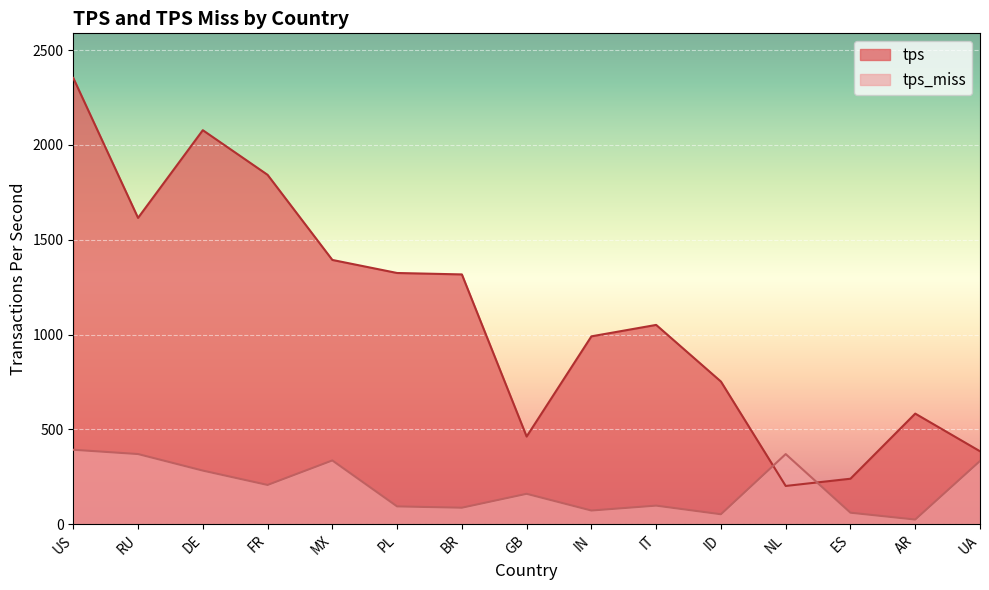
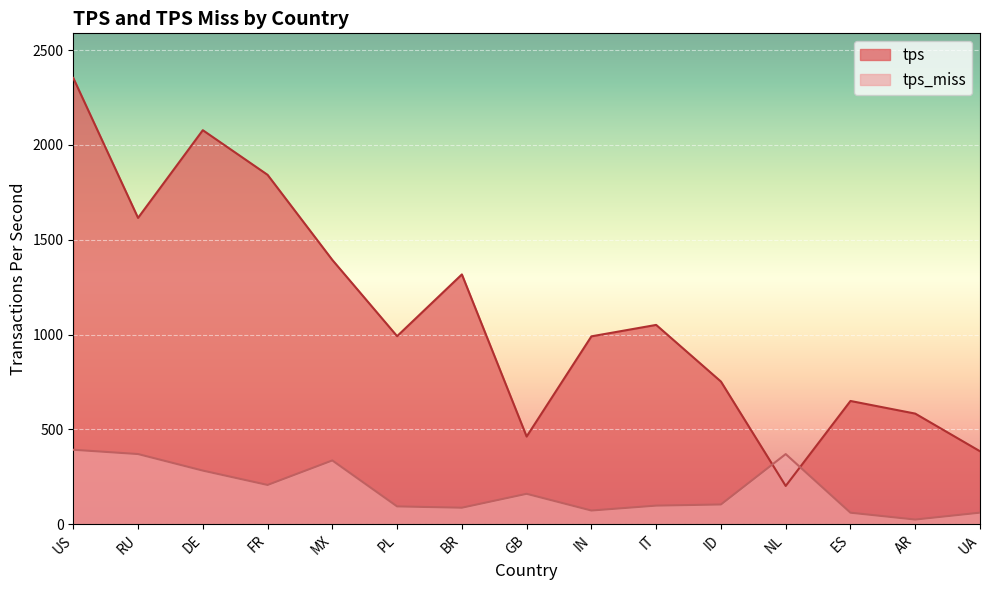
  {
    "tps": {
      "US": 2350,
      "RU": 1610,
      "DE": 2080,
      "FR": 1840,
      "MX": 1390,
-     "PL": 1320,
+     "PL": 990,
      "BR": 1320,
      "GB": 460,
      "IN": 990,
      "IT": 1050,
      "ID": 750,
      "NL": 200,
-     "ES": 240,
+     "ES": 650,
      "AR": 580,
      "UA": 380
    },
    "tps_miss": {
      "US": 390,
      "RU": 370,
      "DE": 280,
      "FR": 210,
      "MX": 340,
      "PL": 90,
      "BR": 90,
      "GB": 160,
      "IN": 70,
      "IT": 100,
-     "ID": 50,
+     "ID": 100,
      "NL": 370,
      "ES": 60,
      "AR": 20,
-     "UA": 330
+     "UA": 60
    }
  }
